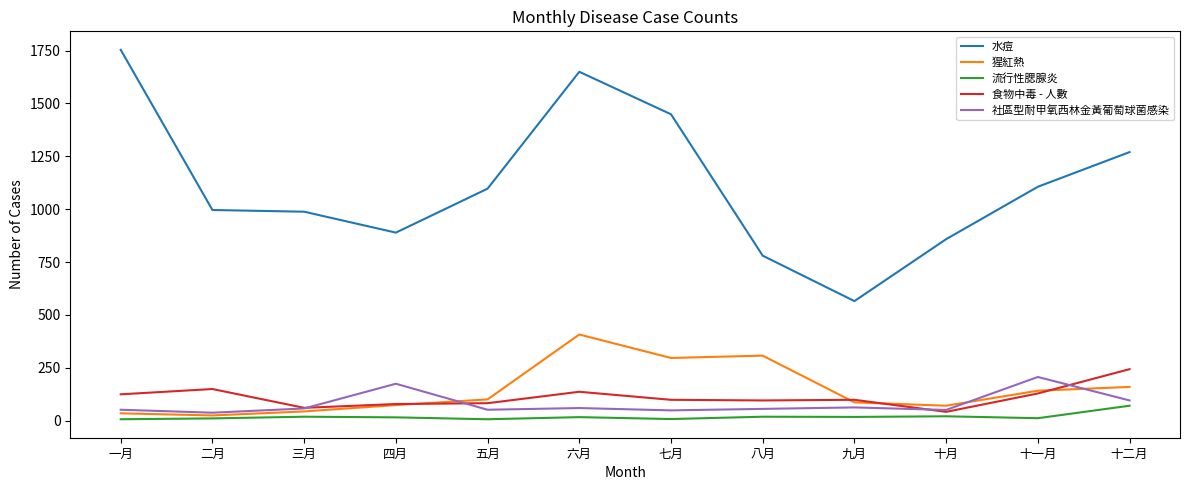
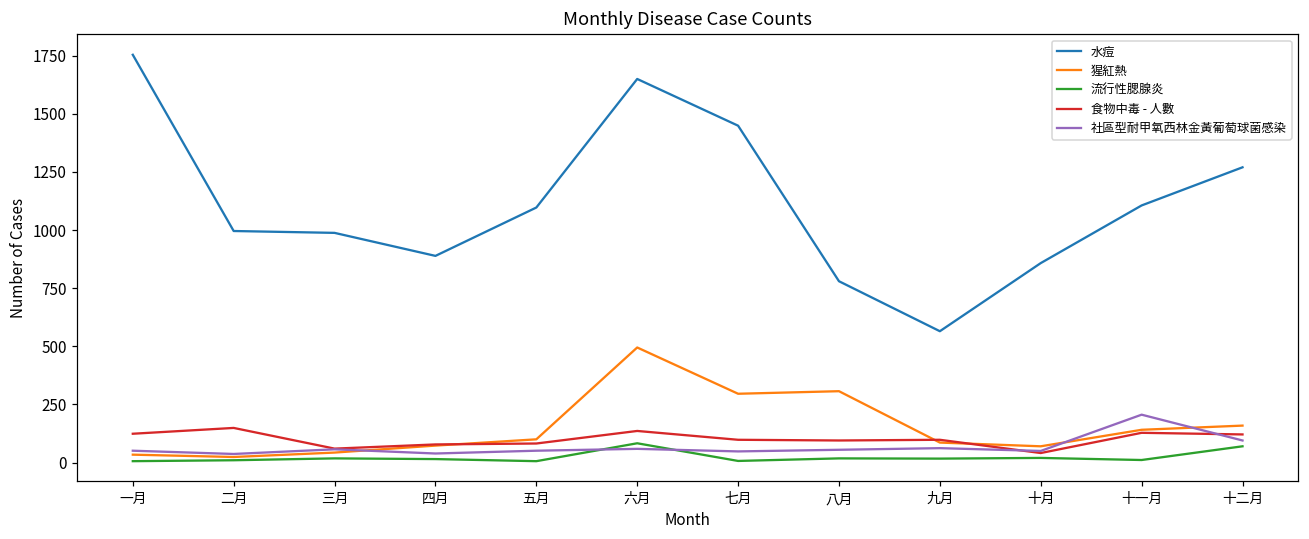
  {
    "水痘": {
      "一月": 1750,
      "二月": 1000,
      "三月": 990,
      "四月": 890,
      "五月": 1100,
      "六月": 1650,
      "七月": 1450,
      "八月": 780,
      "九月": 570,
      "十月": 860,
      "十一月": 1110,
      "十二月": 1270
    },
    "猩紅熱": {
      "一月": 30,
      "二月": 20,
      "三月": 40,
      "五月": 100,
-     "六月": 410,
+     "六月": 500,
      "七月": 300,
      "八月": 310,
      "十月": 70,
      "十一月": 140,
      "十二月": 160
    },
    "流行性腮腺炎": {
      "一月": 10,
      "二月": 10,
      "三月": 20,
      "四月": 20,
      "五月": 10,
-     "六月": 20,
+     "六月": 80,
      "七月": 10,
      "八月": 20,
      "九月": 20,
      "十月": 20,
      "十一月": 10,
      "十二月": 70
    },
    "食物中毒 - 人數": {
      "一月": 120,
      "二月": 150,
      "五月": 80,
      "六月": 140,
      "七月": 100,
      "八月": 100,
      "十一月": 130,
-     "十二月": 240
+     "十二月": 120
    },
    "社區型耐甲氧西林金黃葡萄球菌感染": {
      "一月": 50,
      "二月": 40,
-     "四月": 170,
+     "四月": 40,
      "五月": 50,
      "六月": 60,
      "七月": 50,
      "八月": 60,
      "九月": 60,
      "十一月": 210,
      "十二月": 100
    }
  }
